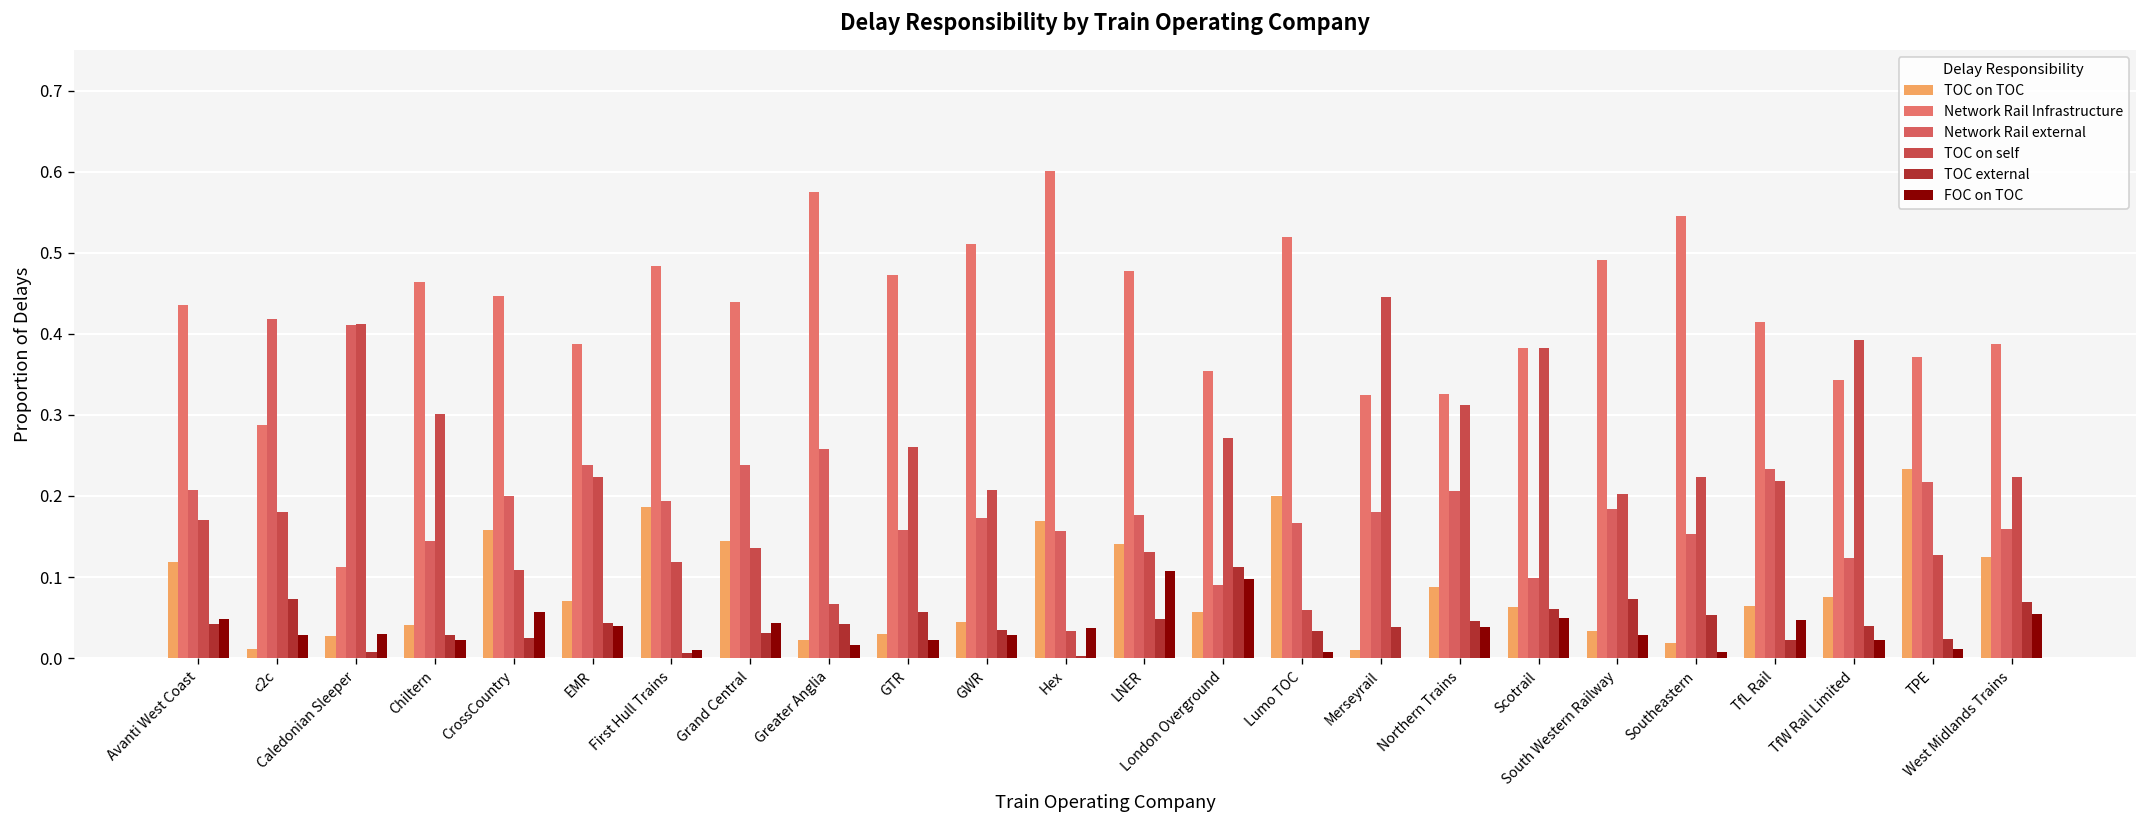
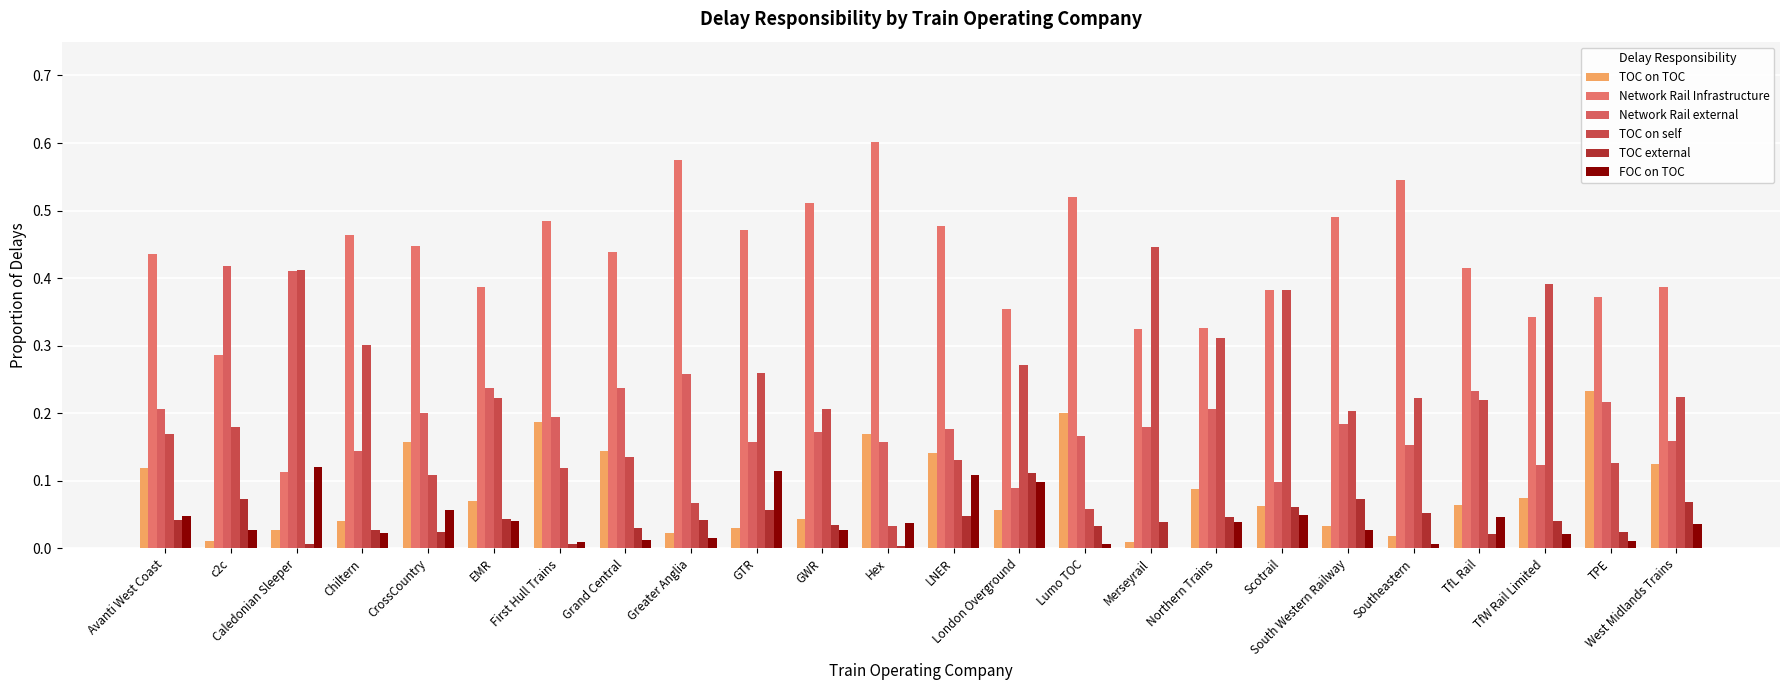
  {
    "FOC on TOC": {
      "Avanti West Coast": 0.05,
      "c2c": 0.03,
-     "Caledonian Sleeper": 0.03,
+     "Caledonian Sleeper": 0.12,
      "Chiltern": 0.02,
      "CrossCountry": 0.06,
      "EMR": 0.04,
      "First Hull Trains": 0.01,
-     "Grand Central": 0.04,
+     "Grand Central": 0.01,
      "Greater Anglia": 0.02,
-     "GTR": 0.02,
+     "GTR": 0.12,
      "GWR": 0.03,
      "Hex": 0.04,
      "LNER": 0.11,
      "London Overground": 0.10,
      "Lumo TOC": 0.01,
      "Merseyrail": 0.00,
      "Northern Trains": 0.04,
      "Scotrail": 0.05,
      "South Western Railway": 0.03,
      "Southeastern": 0.01,
      "TfL Rail": 0.05,
      "TfW Rail Limited": 0.02,
      "TPE": 0.01,
-     "West Midlands Trains": 0.05
+     "West Midlands Trains": 0.04
    }
  }
